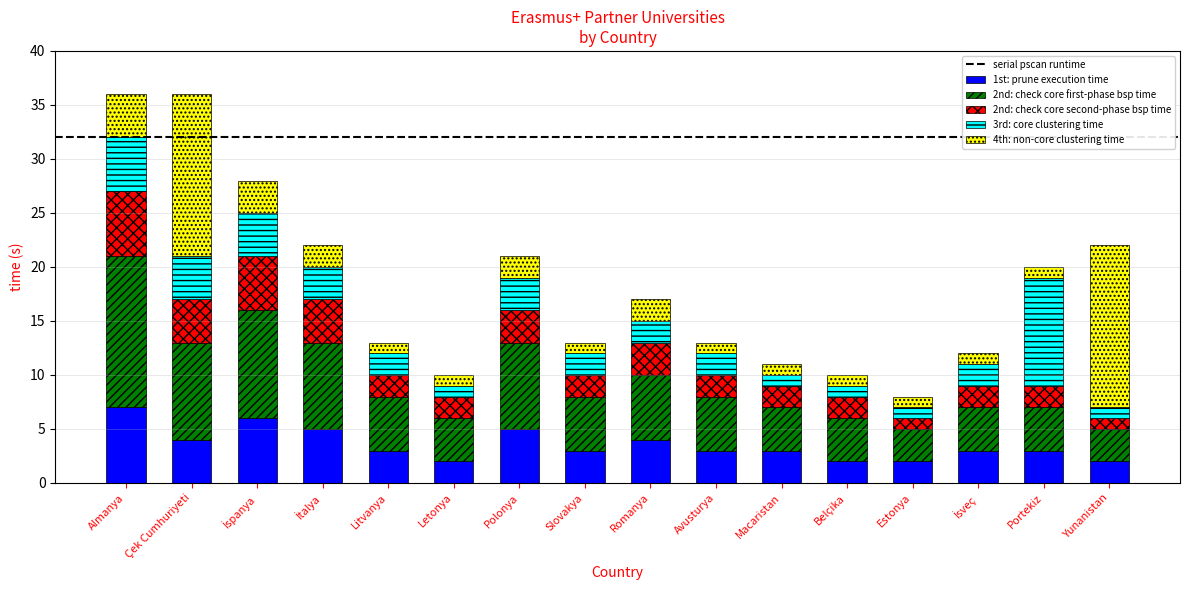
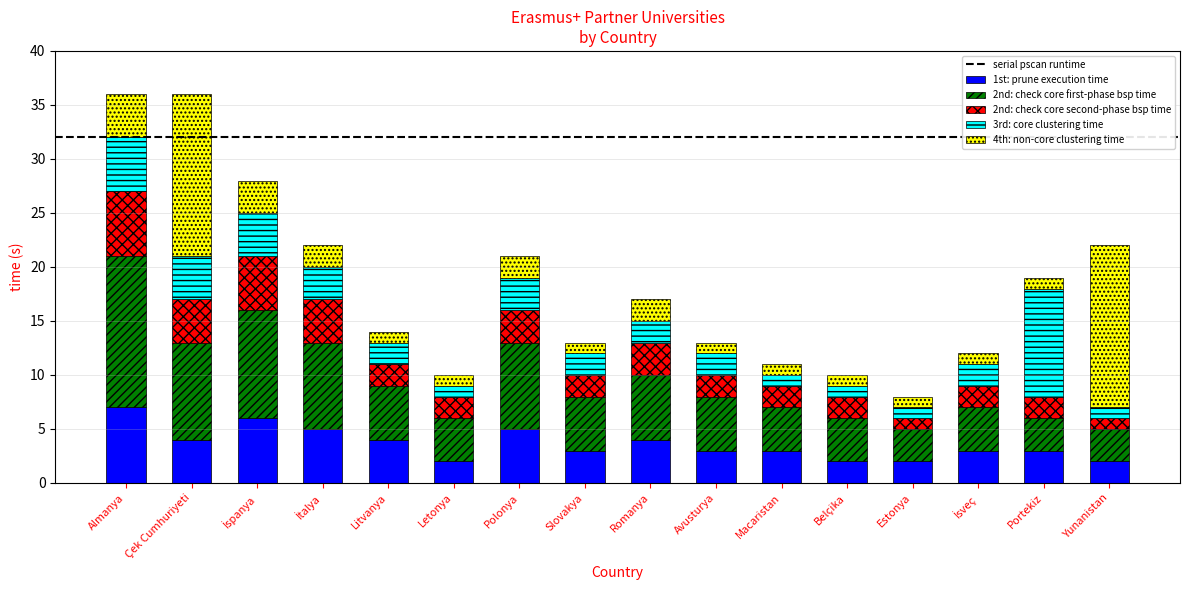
  {
    "1st: prune execution time": {
      "Almanya": 7,
      "Çek Cumhuriyeti": 4,
      "İspanya": 6,
      "İtalya": 5,
-     "Litvanya": 3,
+     "Litvanya": 4,
      "Letonya": 2,
      "Polonya": 5,
      "Slovakya": 3,
      "Romanya": 4,
      "Avusturya": 3,
      "Macaristan": 3,
      "Belçika": 2,
      "Estonya": 2,
      "İsveç": 3,
      "Portekiz": 3,
      "Yunanistan": 2
    },
    "2nd: check core first-phase bsp time": {
      "Almanya": 14,
      "Çek Cumhuriyeti": 9,
      "İspanya": 10,
      "İtalya": 8,
      "Litvanya": 5,
      "Letonya": 4,
      "Polonya": 8,
      "Slovakya": 5,
      "Romanya": 6,
      "Avusturya": 5,
      "Macaristan": 4,
      "Belçika": 4,
      "Estonya": 3,
      "İsveç": 4,
-     "Portekiz": 4,
+     "Portekiz": 3,
      "Yunanistan": 3
    },
    "2nd: check core second-phase bsp time": {
      "Almanya": 6,
      "Çek Cumhuriyeti": 4,
      "İspanya": 5,
      "İtalya": 4,
      "Litvanya": 2,
      "Letonya": 2,
      "Polonya": 3,
      "Slovakya": 2,
      "Romanya": 3,
      "Avusturya": 2,
      "Macaristan": 2,
      "Belçika": 2,
      "Estonya": 1,
      "İsveç": 2,
      "Portekiz": 2,
      "Yunanistan": 1
    },
    "3rd: core clustering time": {
      "Almanya": 5,
      "Çek Cumhuriyeti": 4,
      "İspanya": 4,
      "İtalya": 3,
      "Litvanya": 2,
      "Letonya": 1,
      "Polonya": 3,
      "Slovakya": 2,
      "Romanya": 2,
      "Avusturya": 2,
      "Macaristan": 1,
      "Belçika": 1,
      "Estonya": 1,
      "İsveç": 2,
      "Portekiz": 10,
      "Yunanistan": 1
    },
    "4th: non-core clustering time": {
      "Almanya": 4,
      "Çek Cumhuriyeti": 15,
      "İspanya": 3,
      "İtalya": 2,
      "Litvanya": 1,
      "Letonya": 1,
      "Polonya": 2,
      "Slovakya": 1,
      "Romanya": 2,
      "Avusturya": 1,
      "Macaristan": 1,
      "Belçika": 1,
      "Estonya": 1,
      "İsveç": 1,
      "Portekiz": 1,
      "Yunanistan": 15
    }
  }
